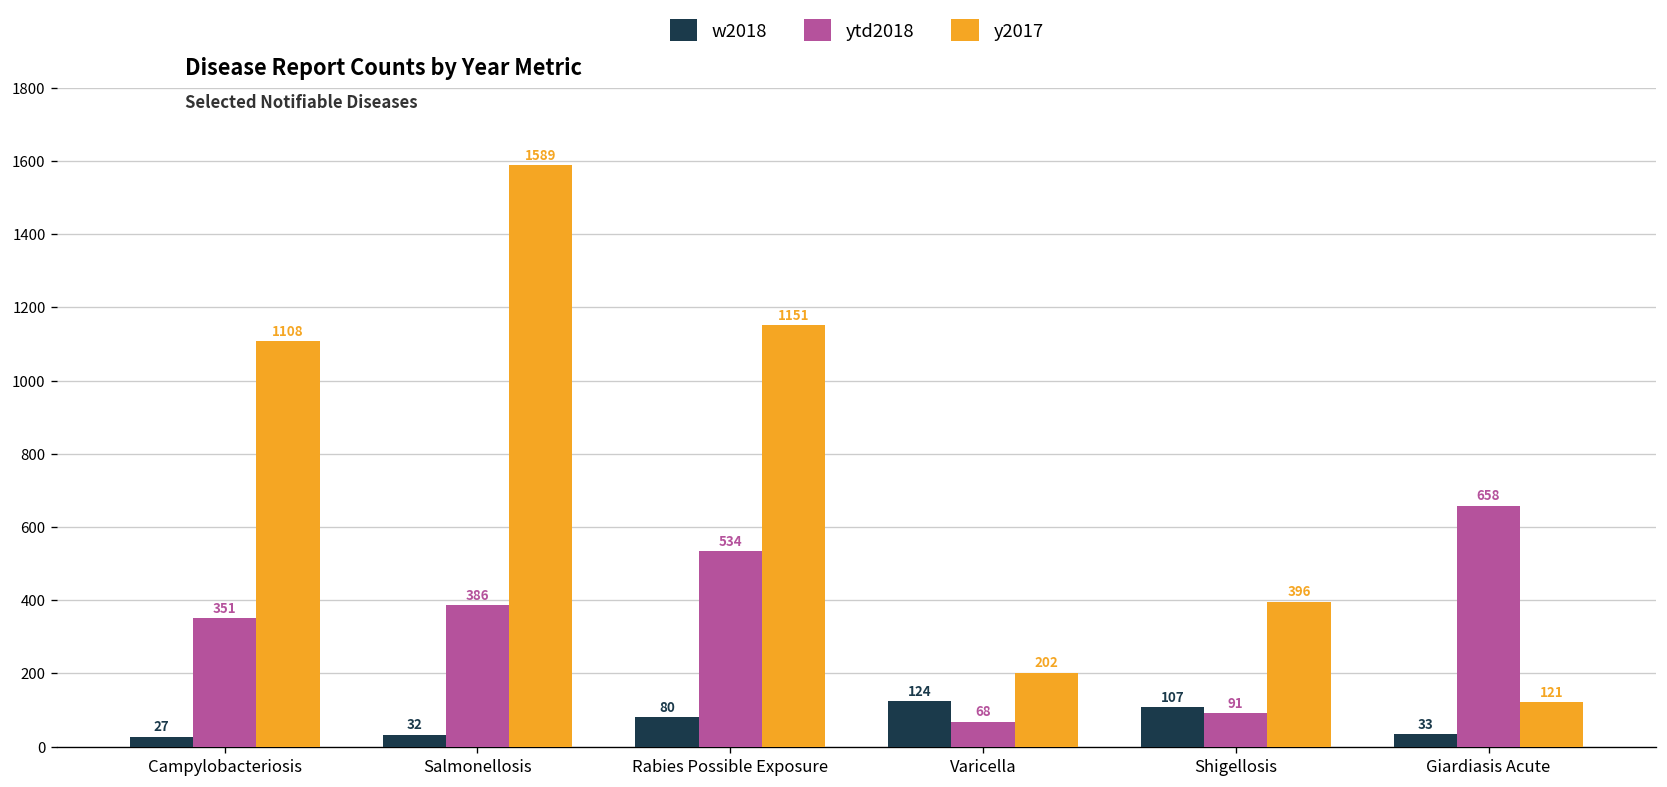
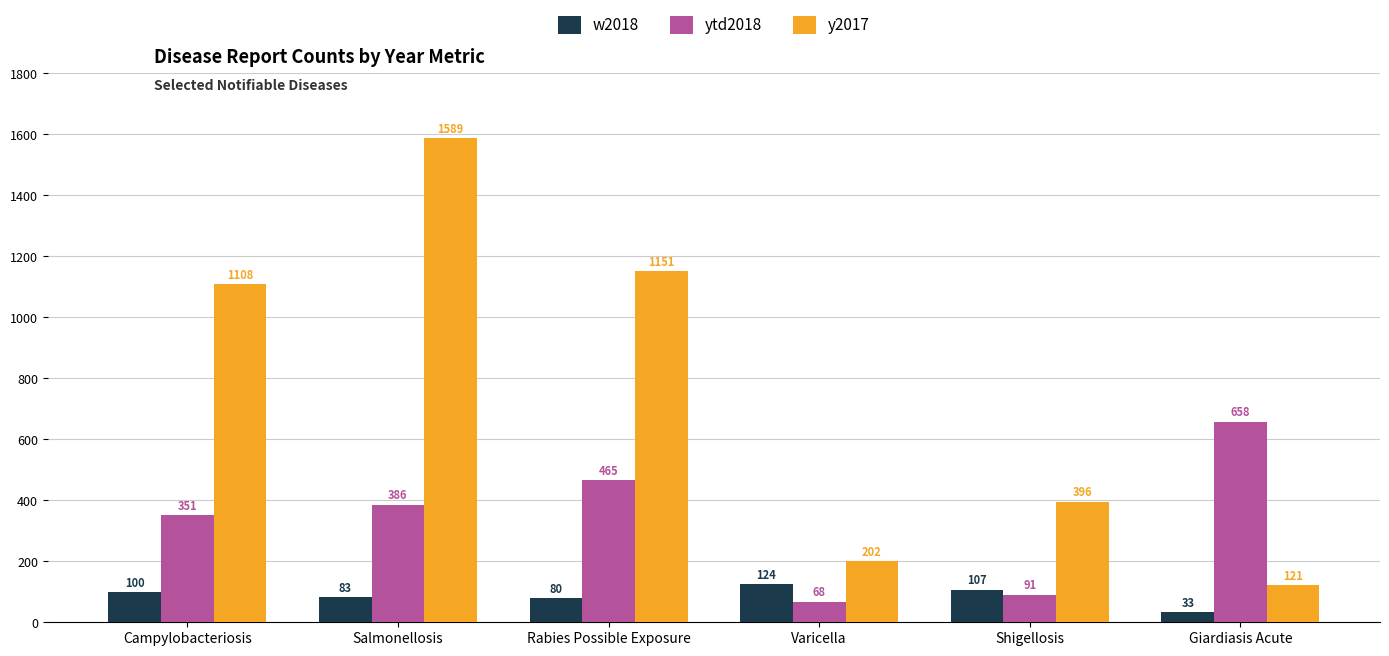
  {
    "w2018": {
-     "Campylobacteriosis": 27,
-     "Salmonellosis": 32,
+     "Campylobacteriosis": 100,
+     "Salmonellosis": 83,
      "Rabies Possible Exposure": 80,
      "Varicella": 124,
      "Shigellosis": 107,
      "Giardiasis Acute": 33
    },
    "ytd2018": {
      "Campylobacteriosis": 351,
      "Salmonellosis": 386,
-     "Rabies Possible Exposure": 534,
+     "Rabies Possible Exposure": 465,
      "Varicella": 68,
      "Shigellosis": 91,
      "Giardiasis Acute": 658
    },
    "y2017": {
      "Campylobacteriosis": 1108,
      "Salmonellosis": 1589,
      "Rabies Possible Exposure": 1151,
      "Varicella": 202,
      "Shigellosis": 396,
      "Giardiasis Acute": 121
    }
  }
